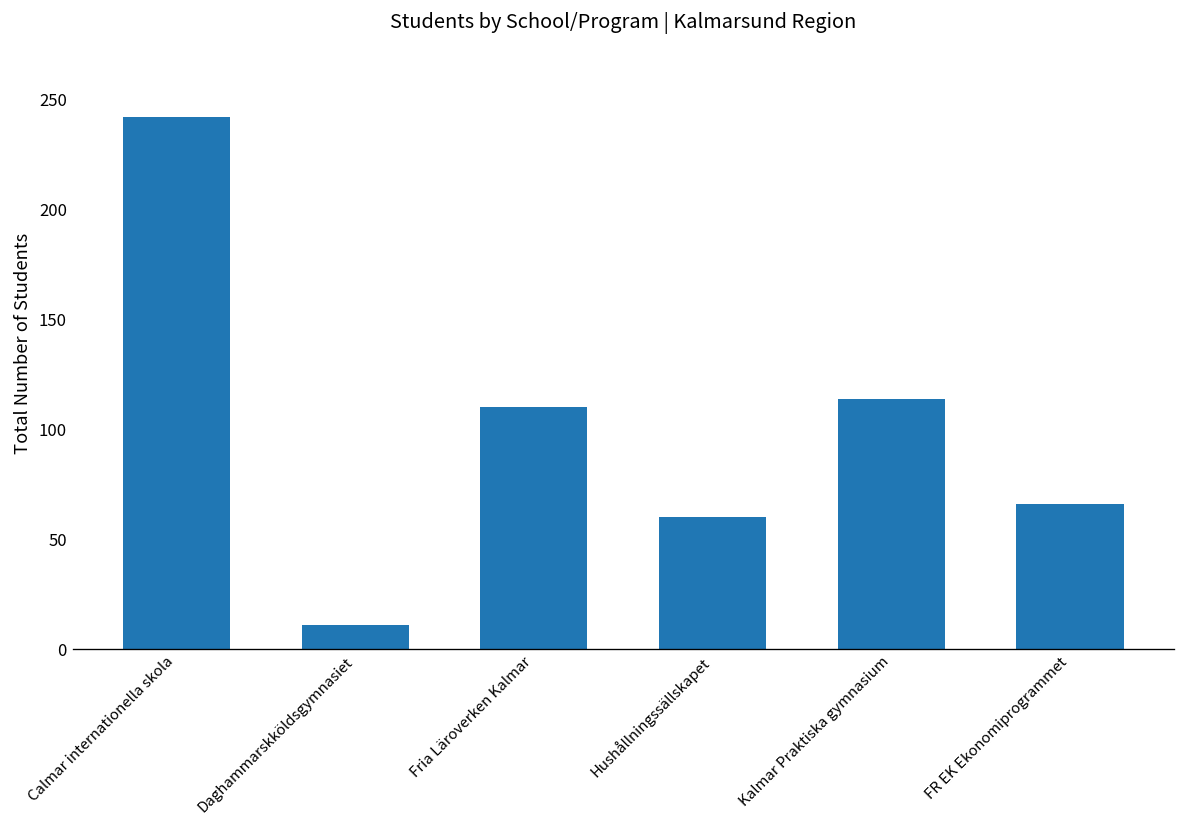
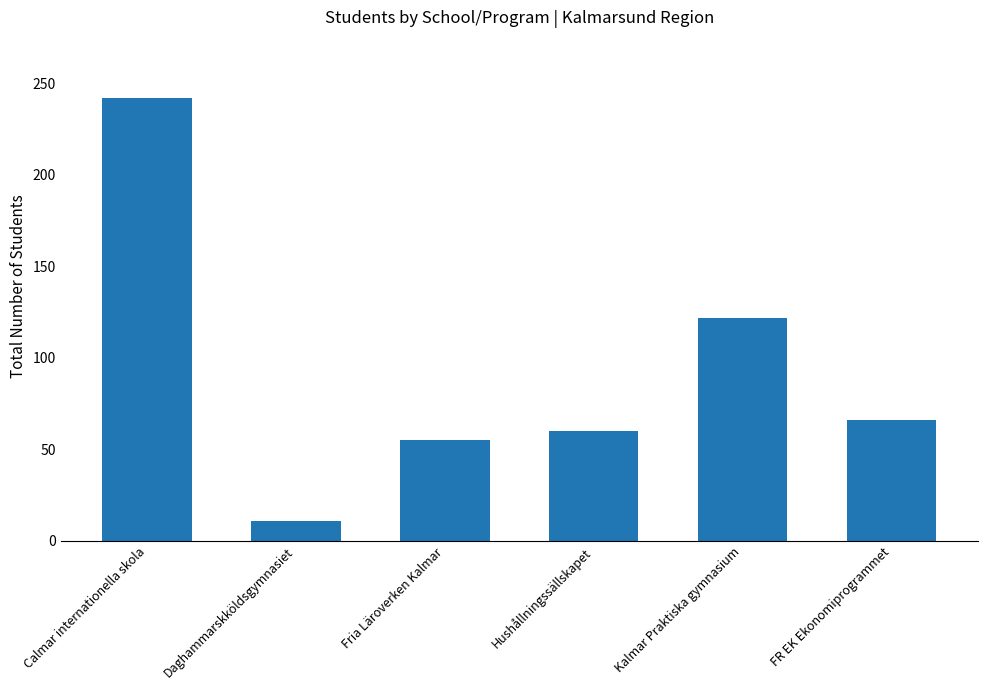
  {
    "Calmar internationella skola": 242,
    "Daghammarskköldsgymnasiet": 11,
-   "Fria Läroverken Kalmar": 110,
+   "Fria Läroverken Kalmar": 55,
    "Hushållningssällskapet": 60,
-   "Kalmar Praktiska gymnasium": 114,
+   "Kalmar Praktiska gymnasium": 122,
    "FR EK Ekonomiprogrammet": 66
  }
